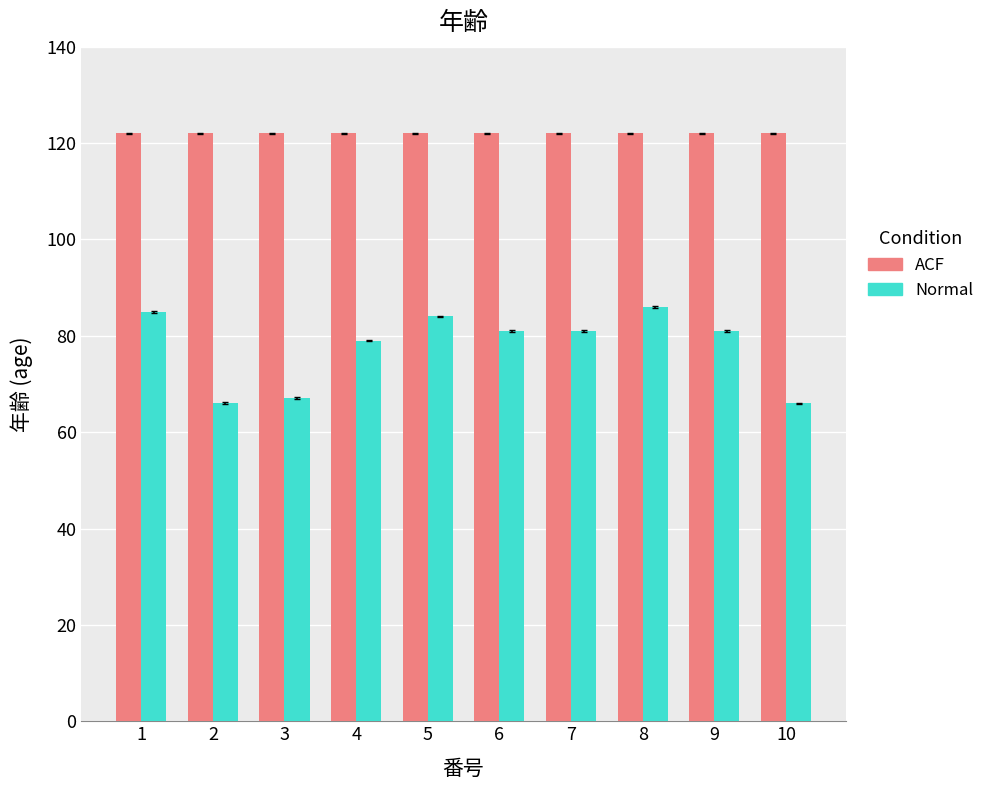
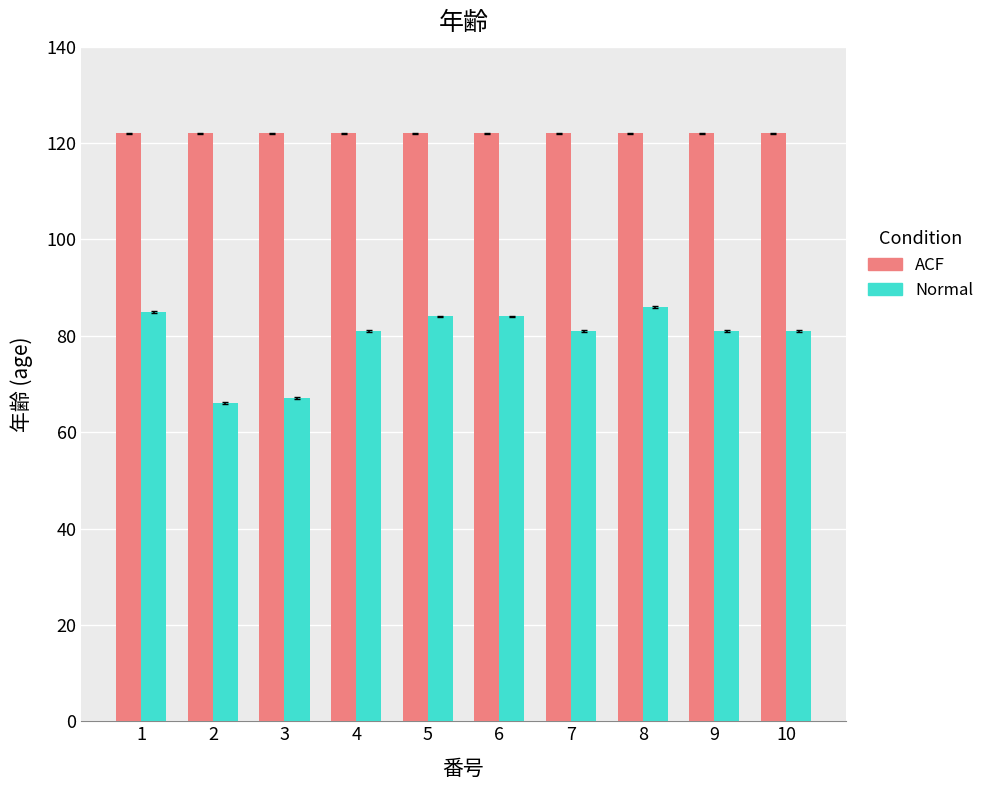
  {
    "ACF": {
      "1": 122,
      "2": 122,
      "3": 122,
      "4": 122,
      "5": 122,
      "6": 122,
      "7": 122,
      "8": 122,
      "9": 122,
      "10": 122
    },
    "Normal": {
      "1": 85,
      "2": 66,
      "3": 67,
-     "4": 79,
+     "4": 81,
      "5": 84,
-     "6": 81,
+     "6": 84,
      "7": 81,
      "8": 86,
      "9": 81,
-     "10": 66
+     "10": 81
    }
  }
